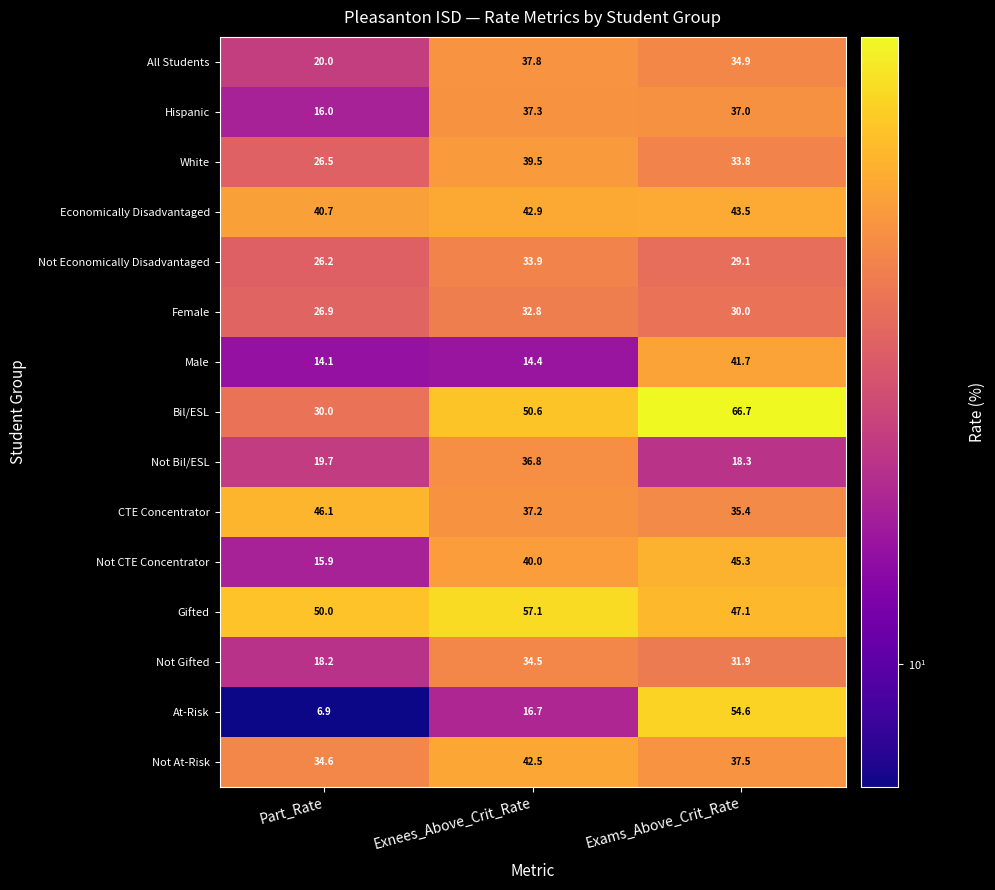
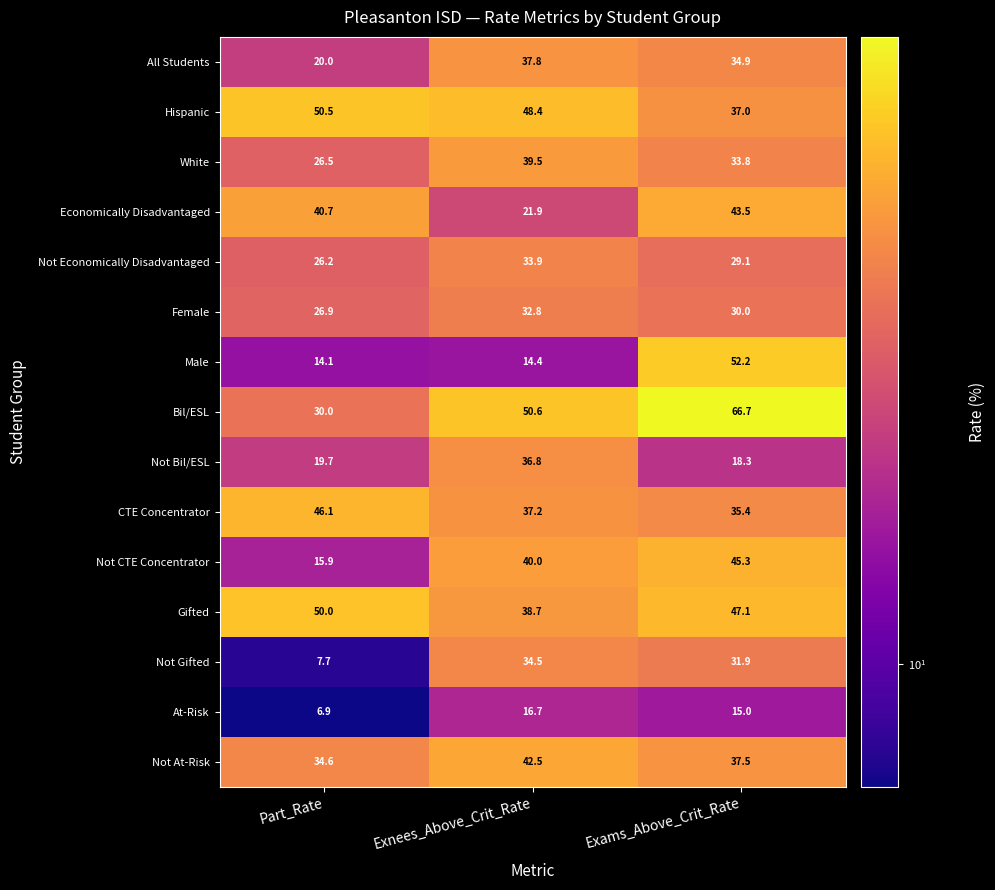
  {
    "All Students": {
      "Part_Rate": 20.0,
      "Exnees_Above_Crit_Rate": 37.8,
      "Exams_Above_Crit_Rate": 34.9
    },
    "Hispanic": {
-     "Part_Rate": 16.0,
-     "Exnees_Above_Crit_Rate": 37.3,
+     "Part_Rate": 50.5,
+     "Exnees_Above_Crit_Rate": 48.4,
      "Exams_Above_Crit_Rate": 37.0
    },
    "White": {
      "Part_Rate": 26.5,
      "Exnees_Above_Crit_Rate": 39.5,
      "Exams_Above_Crit_Rate": 33.8
    },
    "Economically Disadvantaged": {
      "Part_Rate": 40.7,
-     "Exnees_Above_Crit_Rate": 42.9,
+     "Exnees_Above_Crit_Rate": 21.9,
      "Exams_Above_Crit_Rate": 43.5
    },
    "Not Economically Disadvantaged": {
      "Part_Rate": 26.2,
      "Exnees_Above_Crit_Rate": 33.9,
      "Exams_Above_Crit_Rate": 29.1
    },
    "Female": {
      "Part_Rate": 26.9,
      "Exnees_Above_Crit_Rate": 32.8,
      "Exams_Above_Crit_Rate": 30.0
    },
    "Male": {
      "Part_Rate": 14.1,
      "Exnees_Above_Crit_Rate": 14.4,
-     "Exams_Above_Crit_Rate": 41.7
+     "Exams_Above_Crit_Rate": 52.2
    },
    "Bil/ESL": {
      "Part_Rate": 30.0,
      "Exnees_Above_Crit_Rate": 50.6,
      "Exams_Above_Crit_Rate": 66.7
    },
    "Not Bil/ESL": {
      "Part_Rate": 19.7,
      "Exnees_Above_Crit_Rate": 36.8,
      "Exams_Above_Crit_Rate": 18.3
    },
    "CTE Concentrator": {
      "Part_Rate": 46.1,
      "Exnees_Above_Crit_Rate": 37.2,
      "Exams_Above_Crit_Rate": 35.4
    },
    "Not CTE Concentrator": {
      "Part_Rate": 15.9,
      "Exnees_Above_Crit_Rate": 40.0,
      "Exams_Above_Crit_Rate": 45.3
    },
    "Gifted": {
      "Part_Rate": 50.0,
-     "Exnees_Above_Crit_Rate": 57.1,
+     "Exnees_Above_Crit_Rate": 38.7,
      "Exams_Above_Crit_Rate": 47.1
    },
    "Not Gifted": {
-     "Part_Rate": 18.2,
+     "Part_Rate": 7.7,
      "Exnees_Above_Crit_Rate": 34.5,
      "Exams_Above_Crit_Rate": 31.9
    },
    "At-Risk": {
      "Part_Rate": 6.9,
      "Exnees_Above_Crit_Rate": 16.7,
-     "Exams_Above_Crit_Rate": 54.6
+     "Exams_Above_Crit_Rate": 15.0
    },
    "Not At-Risk": {
      "Part_Rate": 34.6,
      "Exnees_Above_Crit_Rate": 42.5,
      "Exams_Above_Crit_Rate": 37.5
    }
  }
